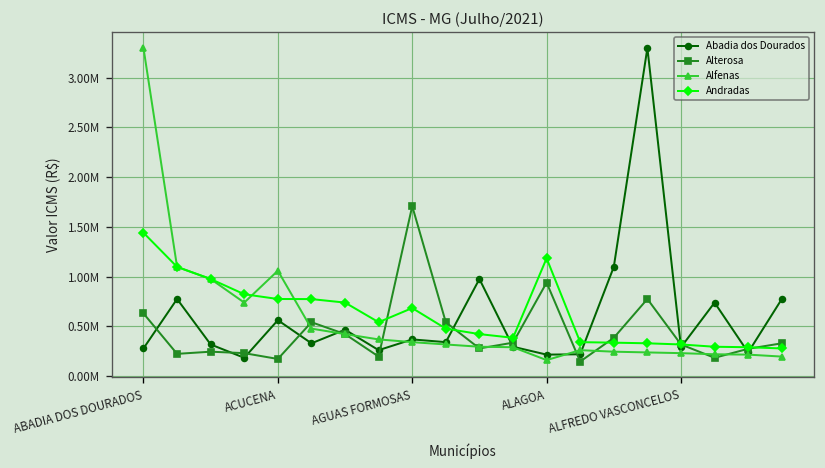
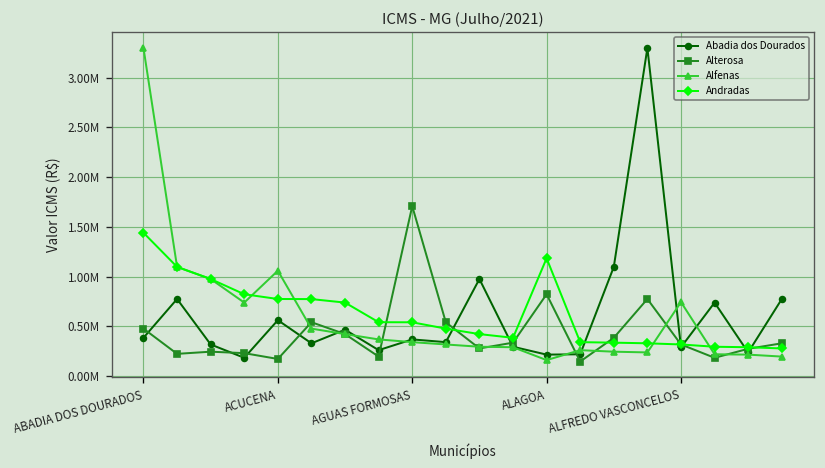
  {
    "Abadia dos Dourados": {
-     "ABADIA DOS DOURADOS": 300000,
+     "ABADIA DOS DOURADOS": 400000,
      "ACUCENA": 600000,
      "ALAGOA": 200000
    },
    "Alterosa": {
-     "ABADIA DOS DOURADOS": 600000,
+     "ABADIA DOS DOURADOS": 500000,
      "ACUCENA": 200000,
      "AGUAS FORMOSAS": 1700000,
-     "ALAGOA": 900000
+     "ALAGOA": 800000
    },
    "Alfenas": {
      "ABADIA DOS DOURADOS": 3300000,
      "ACUCENA": 1100000,
      "ALAGOA": 200000,
-     "ALFREDO VASCONCELOS": 200000
+     "ALFREDO VASCONCELOS": 700000
    },
    "Andradas": {
      "ABADIA DOS DOURADOS": 1400000,
      "ACUCENA": 800000,
-     "AGUAS FORMOSAS": 700000,
+     "AGUAS FORMOSAS": 500000,
      "ALAGOA": 1200000
    }
  }
